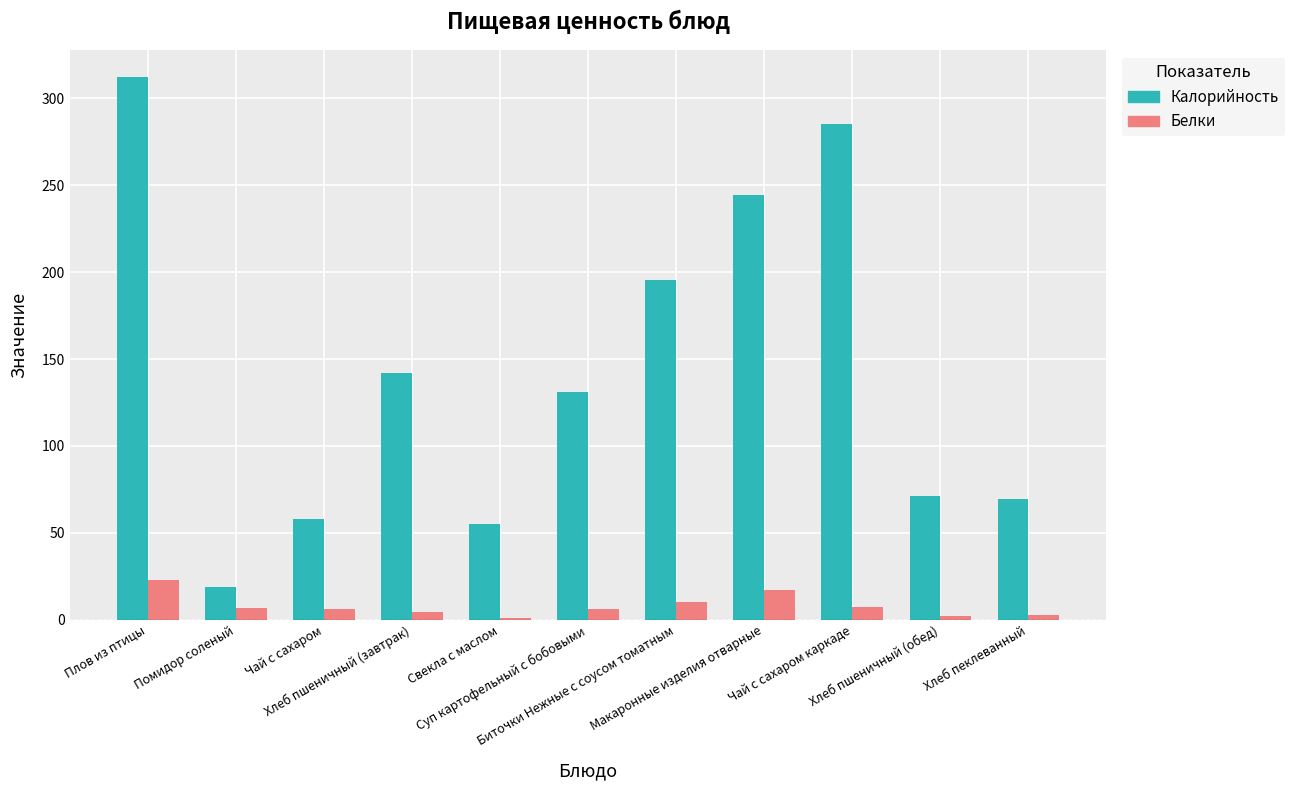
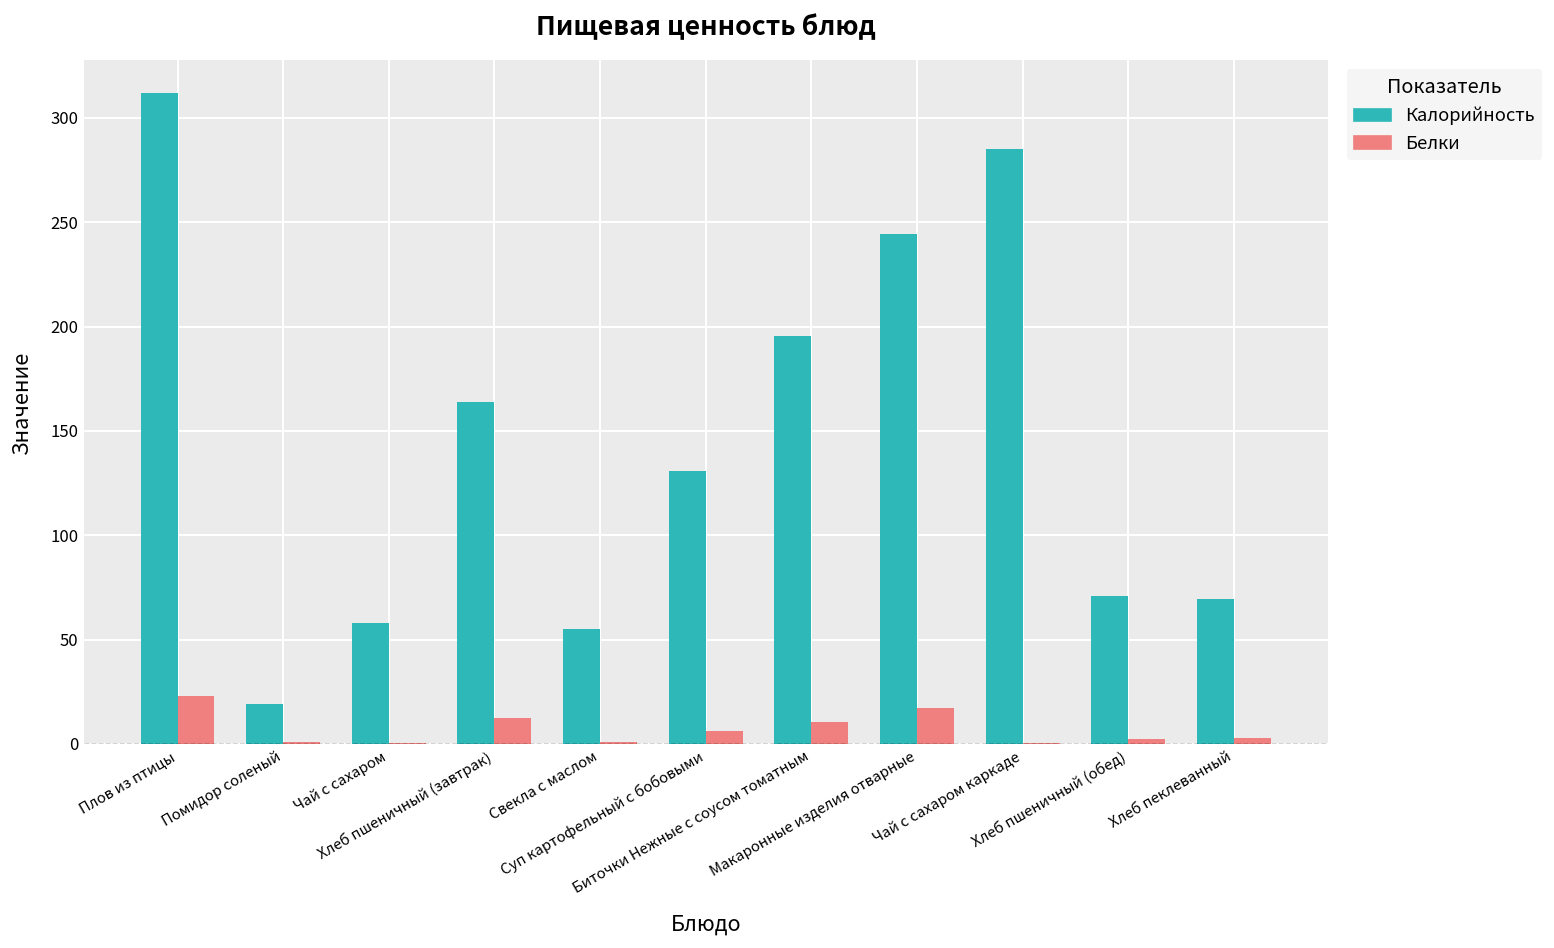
  {
    "Калорийность": {
      "Плов из птицы": 312,
      "Помидор соленый": 19,
      "Чай с сахаром": 58,
-     "Хлеб пшеничный (завтрак)": 142,
+     "Хлеб пшеничный (завтрак)": 164,
      "Свекла с маслом": 55,
      "Суп картофельный с бобовыми": 131,
      "Биточки Нежные с соусом томатным": 196,
      "Макаронные изделия отварные": 245,
      "Чай с сахаром каркаде": 285,
      "Хлеб пшеничный (обед)": 71,
      "Хлеб пеклеванный": 69
    },
    "Белки": {
      "Плов из птицы": 23,
-     "Помидор соленый": 7,
-     "Чай с сахаром": 7,
-     "Хлеб пшеничный (завтрак)": 5,
+     "Помидор соленый": 1,
+     "Чай с сахаром": 0,
+     "Хлеб пшеничный (завтрак)": 13,
      "Суп картофельный с бобовыми": 6,
      "Биточки Нежные с соусом томатным": 10,
      "Макаронные изделия отварные": 17,
-     "Чай с сахаром каркаде": 8,
+     "Чай с сахаром каркаде": 0,
      "Хлеб пшеничный (обед)": 2,
      "Хлеб пеклеванный": 3
    }
  }
